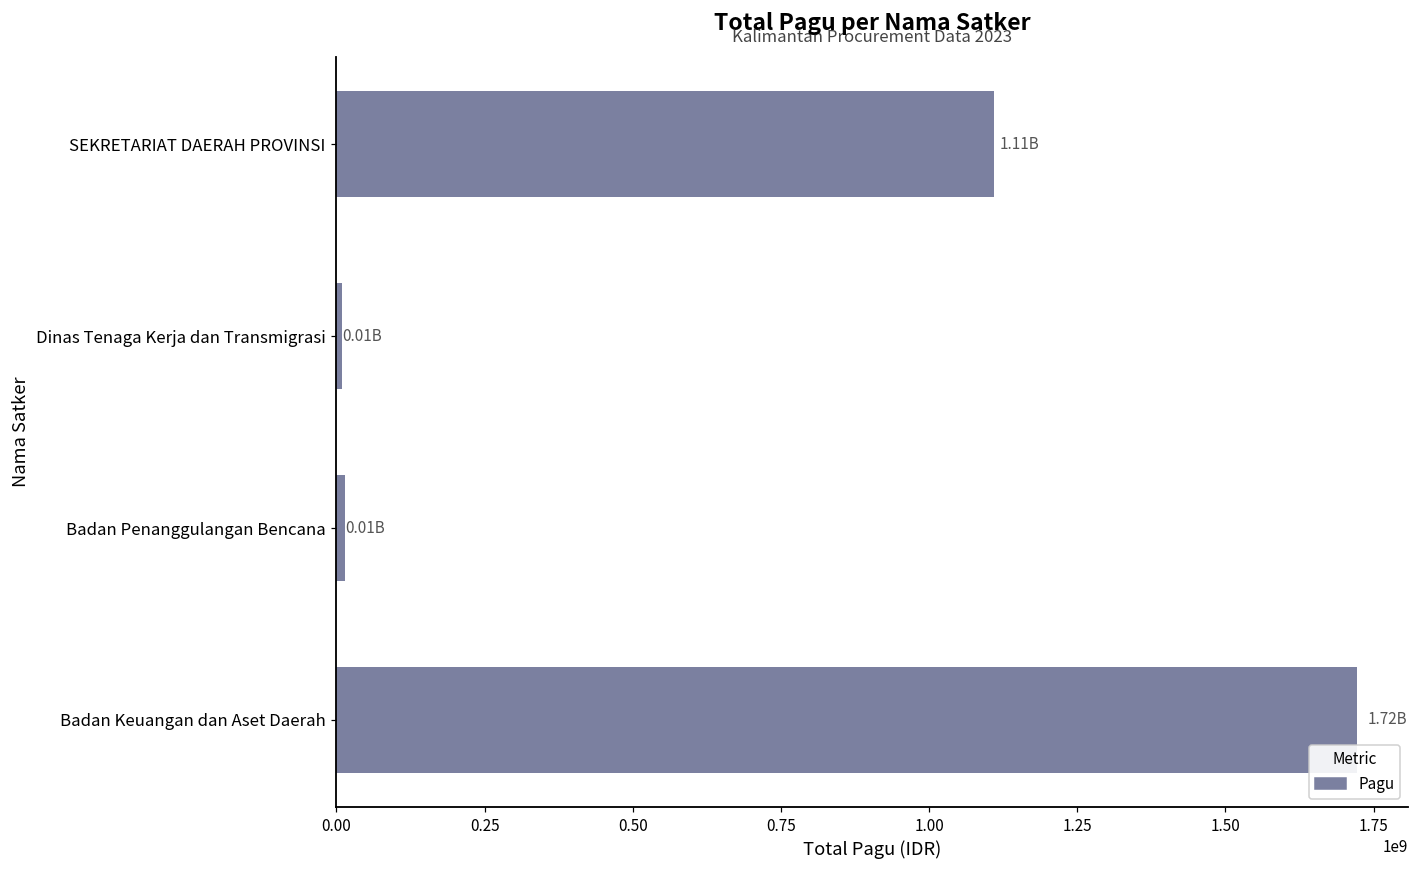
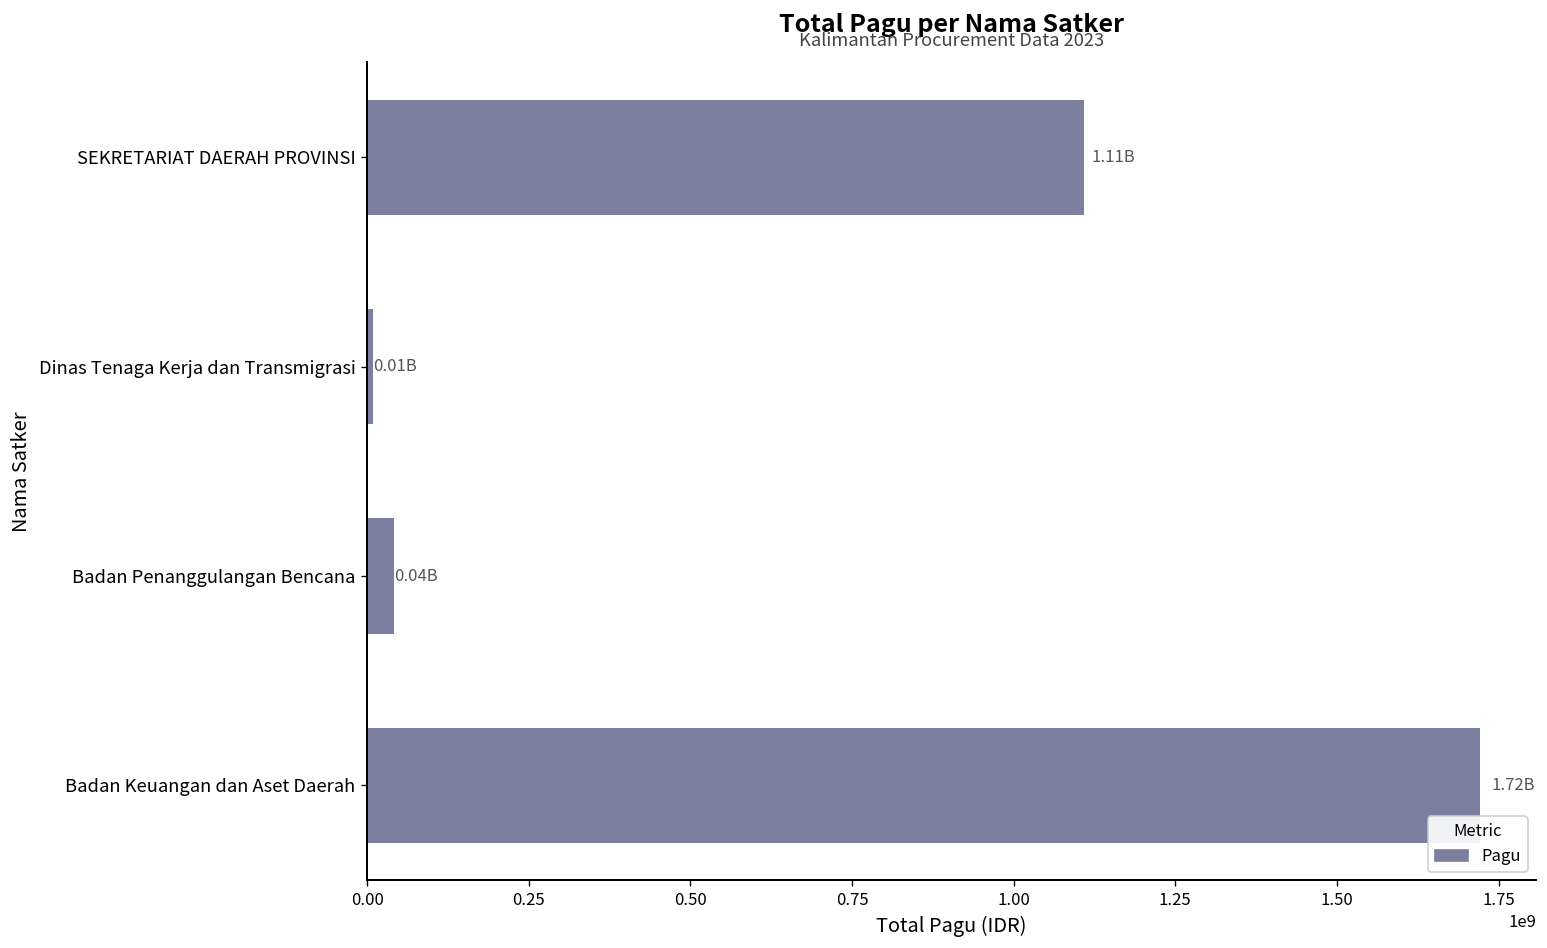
  {
    "SEKRETARIAT DAERAH PROVINSI": "1.11B",
    "Dinas Tenaga Kerja dan Transmigrasi": "0.01B",
-   "Badan Penanggulangan Bencana": "0.01B",
+   "Badan Penanggulangan Bencana": "0.04B",
    "Badan Keuangan dan Aset Daerah": "1.72B"
  }
